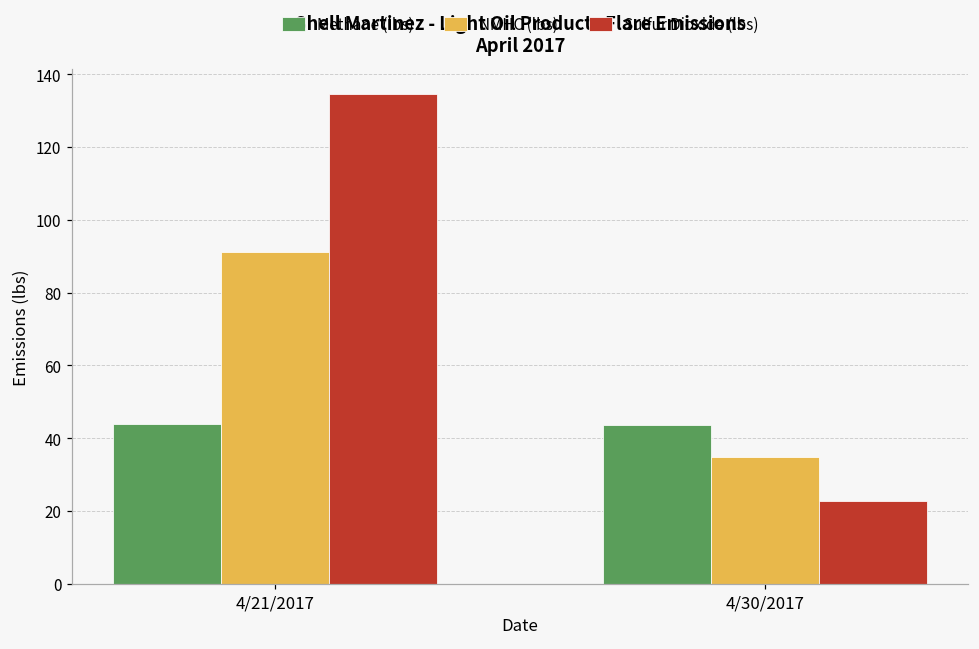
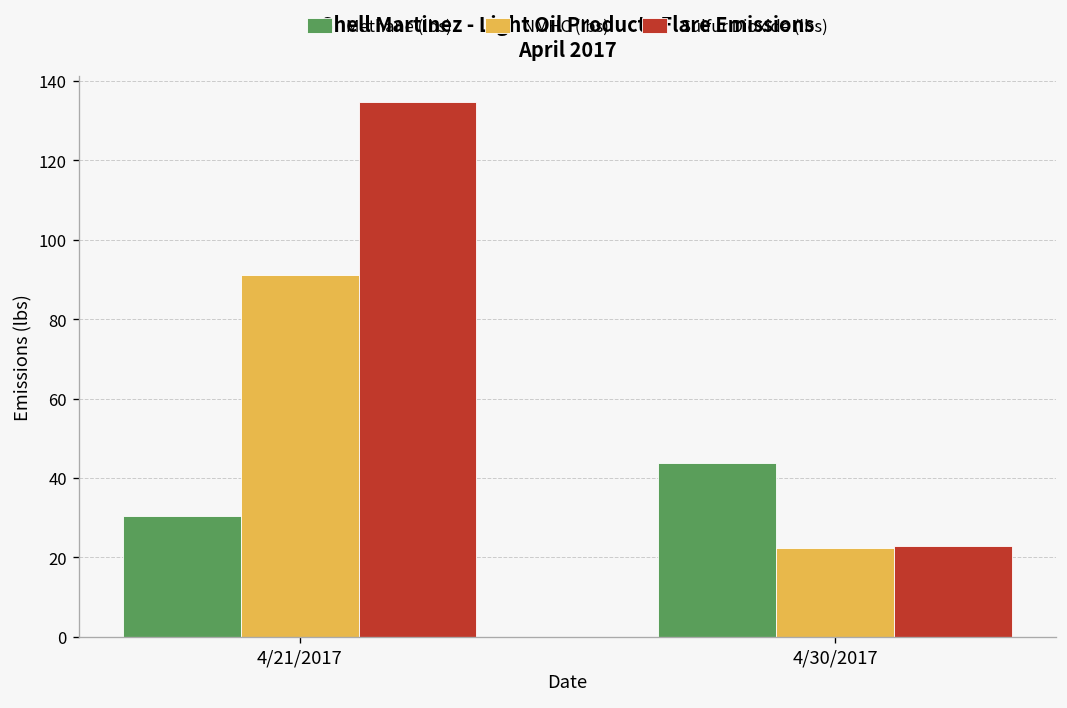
  {
    "Methane (lbs)": {
-     "4/21/2017": 44,
+     "4/21/2017": 30,
      "4/30/2017": 44
    },
    "NMHC (lbs)": {
      "4/21/2017": 91,
-     "4/30/2017": 35
+     "4/30/2017": 22
    },
    "Sulfur Dioxide (lbs)": {
      "4/21/2017": 135,
      "4/30/2017": 23
    }
  }
